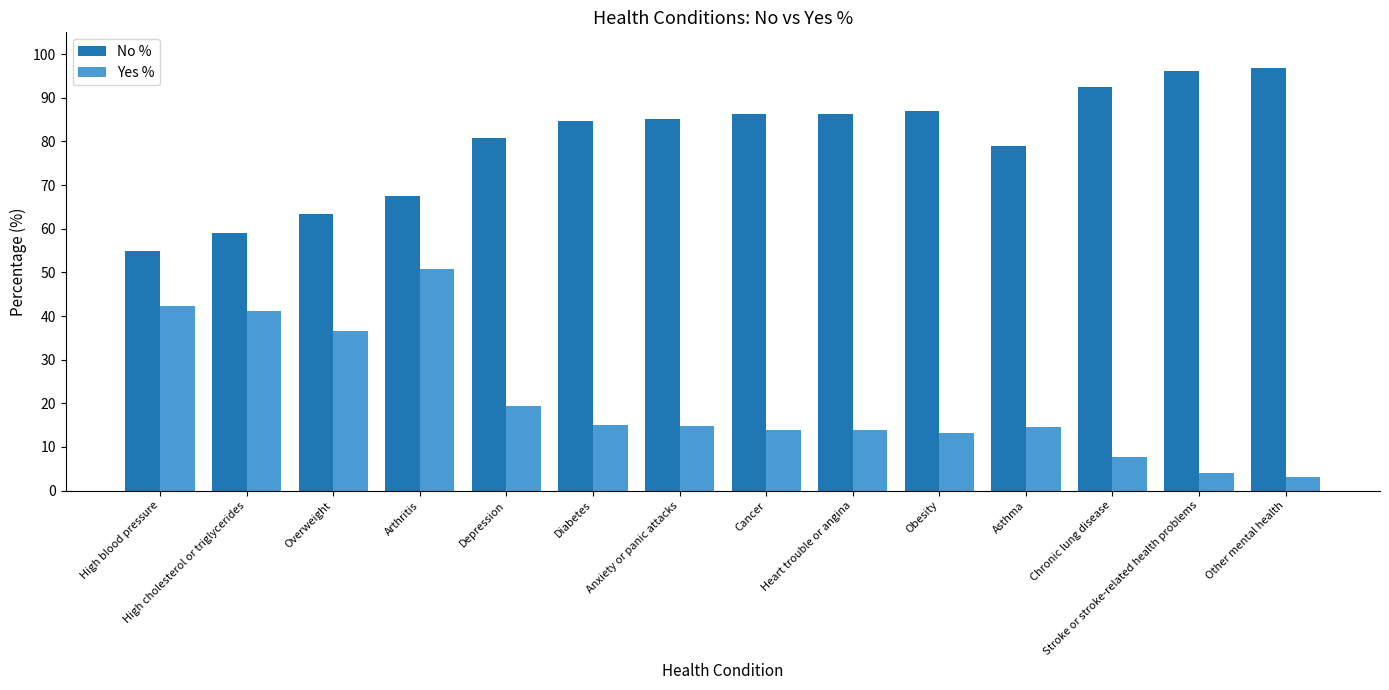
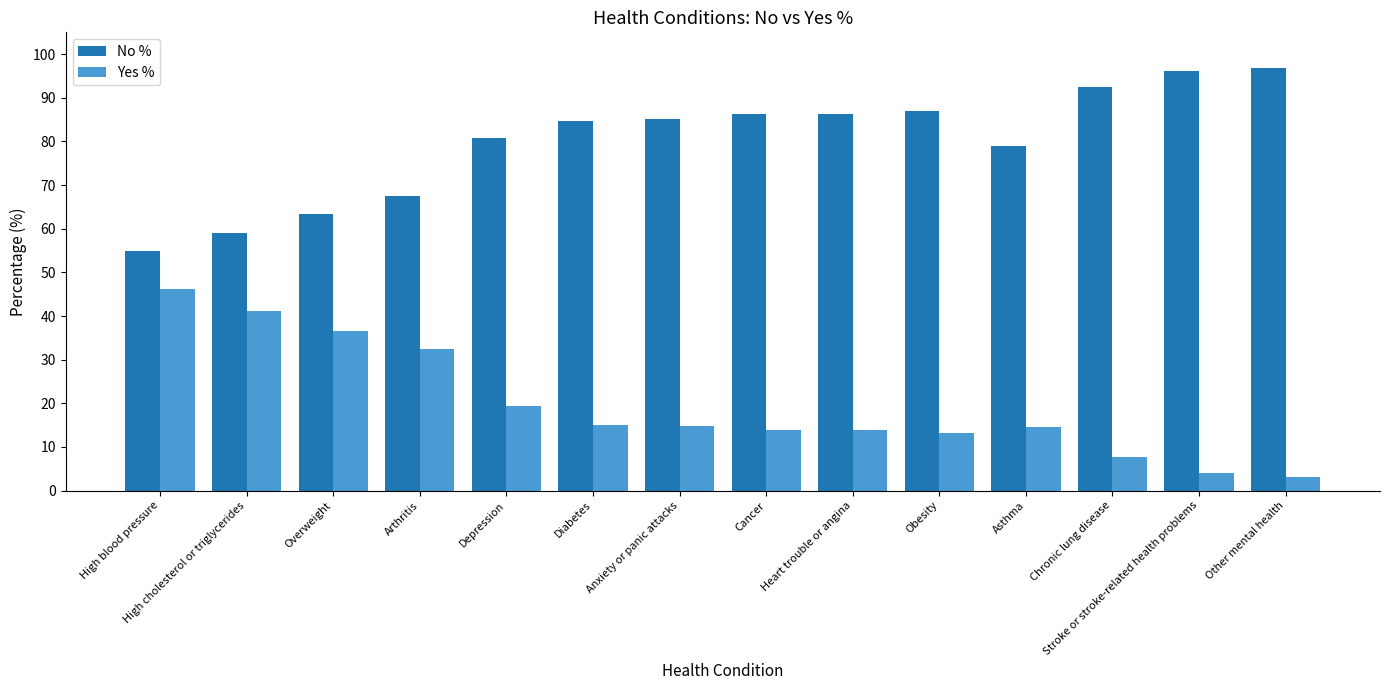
  {
    "No %": {
      "High blood pressure": 55,
      "High cholesterol or triglycerides": 59,
      "Overweight": 63,
      "Arthritis": 67,
      "Depression": 81,
      "Diabetes": 85,
      "Anxiety or panic attacks": 85,
      "Cancer": 86,
      "Heart trouble or angina": 86,
      "Obesity": 87,
      "Asthma": 79,
      "Chronic lung disease": 92,
      "Stroke or stroke-related health problems": 96,
      "Other mental health": 97
    },
    "Yes %": {
-     "High blood pressure": 42,
+     "High blood pressure": 46,
      "High cholesterol or triglycerides": 41,
      "Overweight": 37,
-     "Arthritis": 51,
+     "Arthritis": 33,
      "Depression": 19,
      "Diabetes": 15,
      "Anxiety or panic attacks": 15,
      "Cancer": 14,
      "Heart trouble or angina": 14,
      "Obesity": 13,
      "Asthma": 15,
      "Chronic lung disease": 8,
      "Stroke or stroke-related health problems": 4,
      "Other mental health": 3
    }
  }
